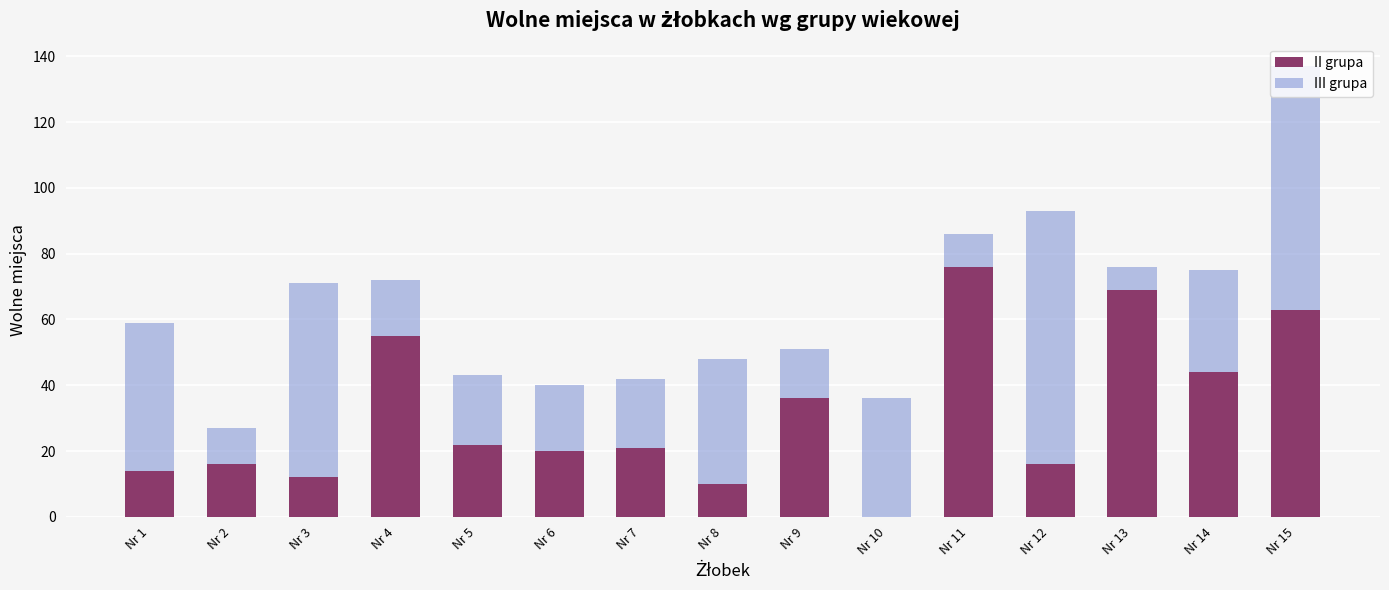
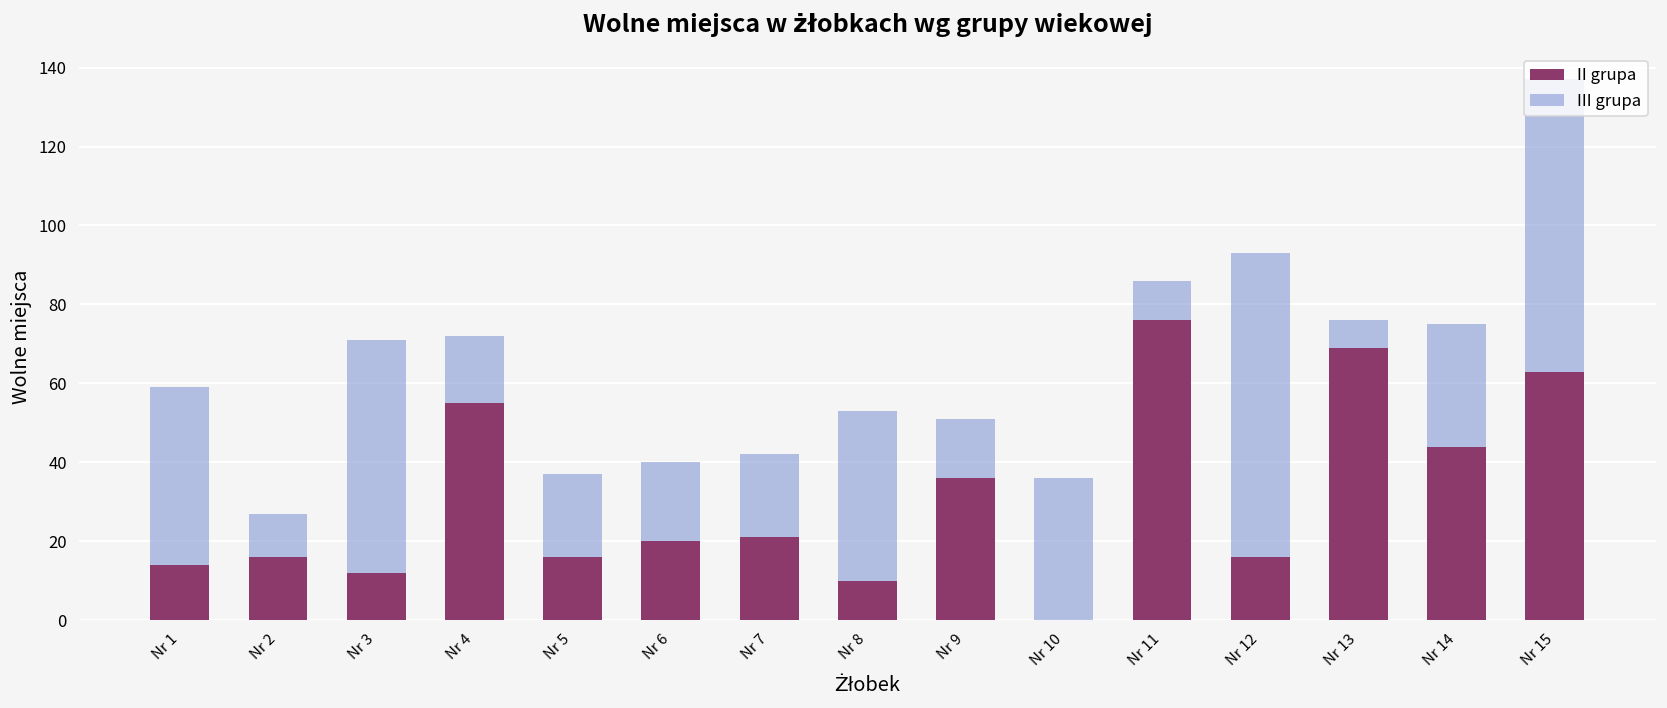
  {
    "II grupa": {
      "Nr 1": 14,
      "Nr 2": 16,
      "Nr 3": 12,
      "Nr 4": 55,
-     "Nr 5": 22,
+     "Nr 5": 16,
      "Nr 6": 20,
      "Nr 7": 21,
      "Nr 8": 10,
      "Nr 9": 36,
      "Nr 10": 0,
      "Nr 11": 76,
      "Nr 12": 16,
      "Nr 13": 69,
      "Nr 14": 44,
      "Nr 15": 63
    },
    "III grupa": {
      "Nr 1": 45,
      "Nr 2": 11,
      "Nr 3": 59,
      "Nr 4": 17,
      "Nr 5": 21,
      "Nr 6": 20,
      "Nr 7": 21,
-     "Nr 8": 38,
+     "Nr 8": 43,
      "Nr 9": 15,
      "Nr 10": 36,
      "Nr 11": 10,
      "Nr 12": 77,
      "Nr 13": 7,
      "Nr 14": 31
    }
  }
